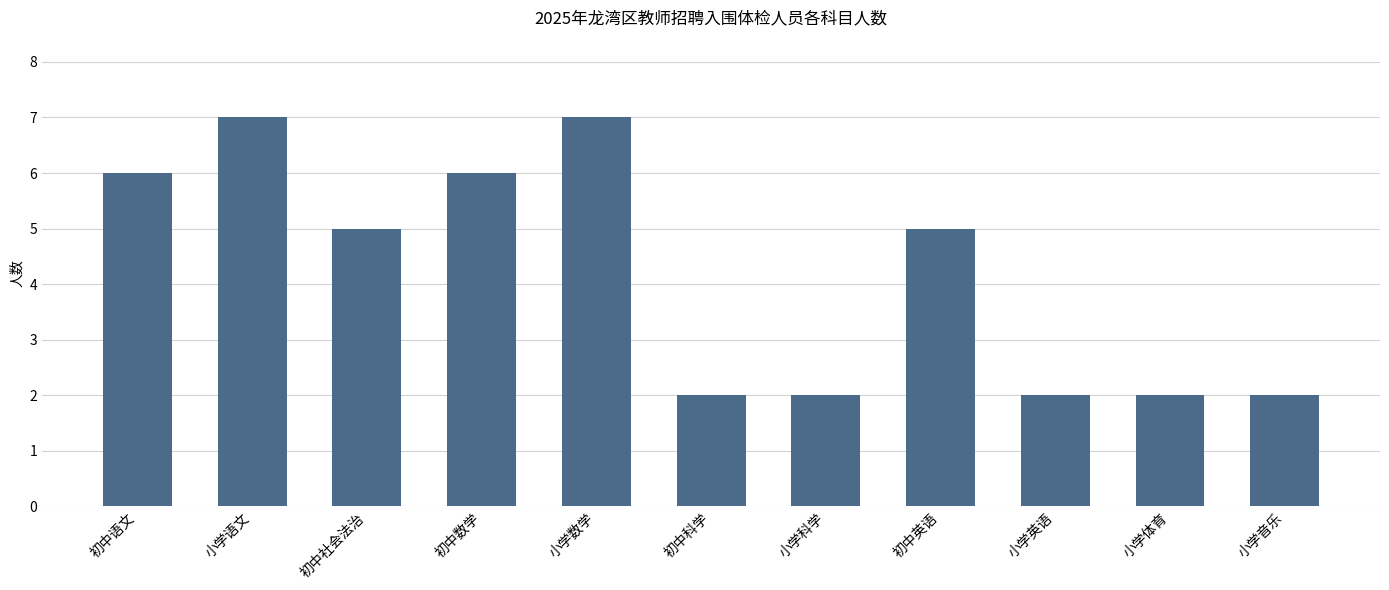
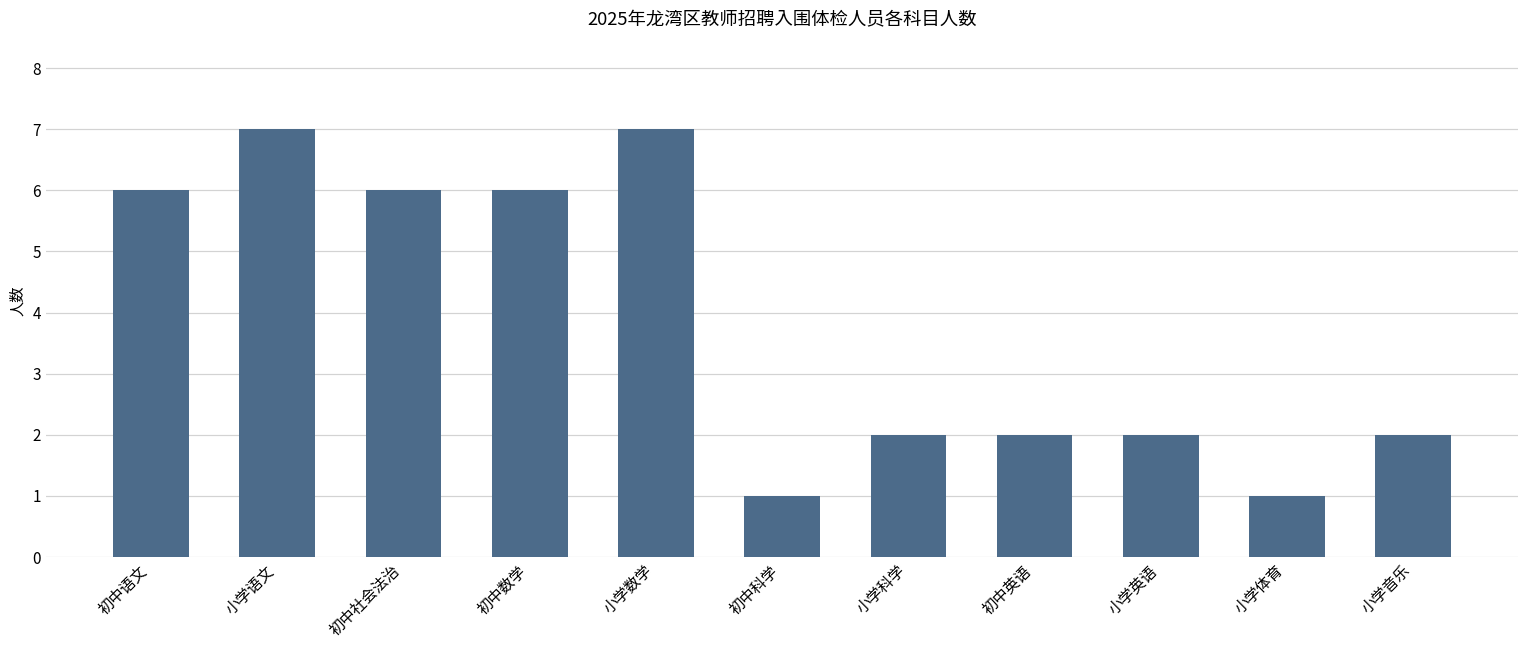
  {
    "初中语文": 6,
    "小学语文": 7,
-   "初中社会法治": 5,
+   "初中社会法治": 6,
    "初中数学": 6,
    "小学数学": 7,
-   "初中科学": 2,
+   "初中科学": 1,
    "小学科学": 2,
-   "初中英语": 5,
+   "初中英语": 2,
    "小学英语": 2,
-   "小学体育": 2,
+   "小学体育": 1,
    "小学音乐": 2
  }
